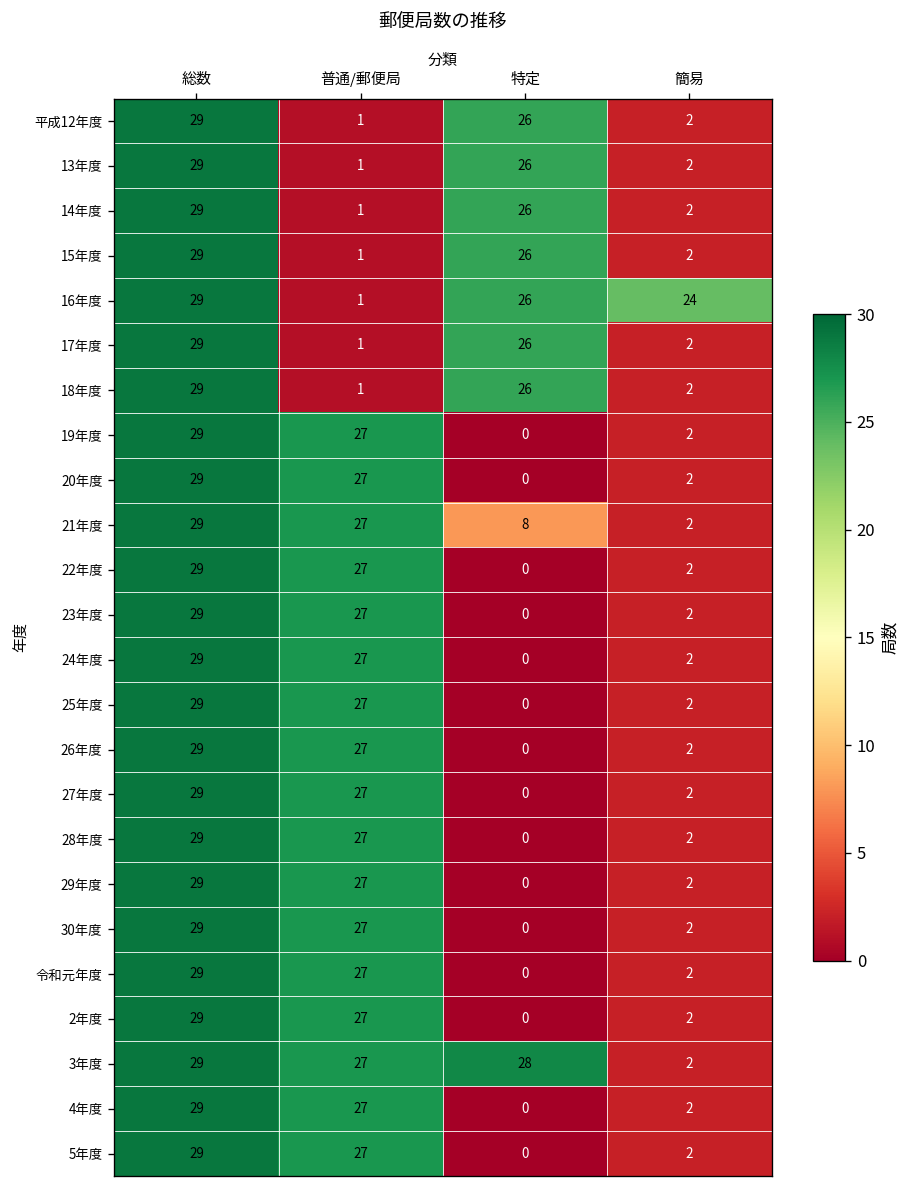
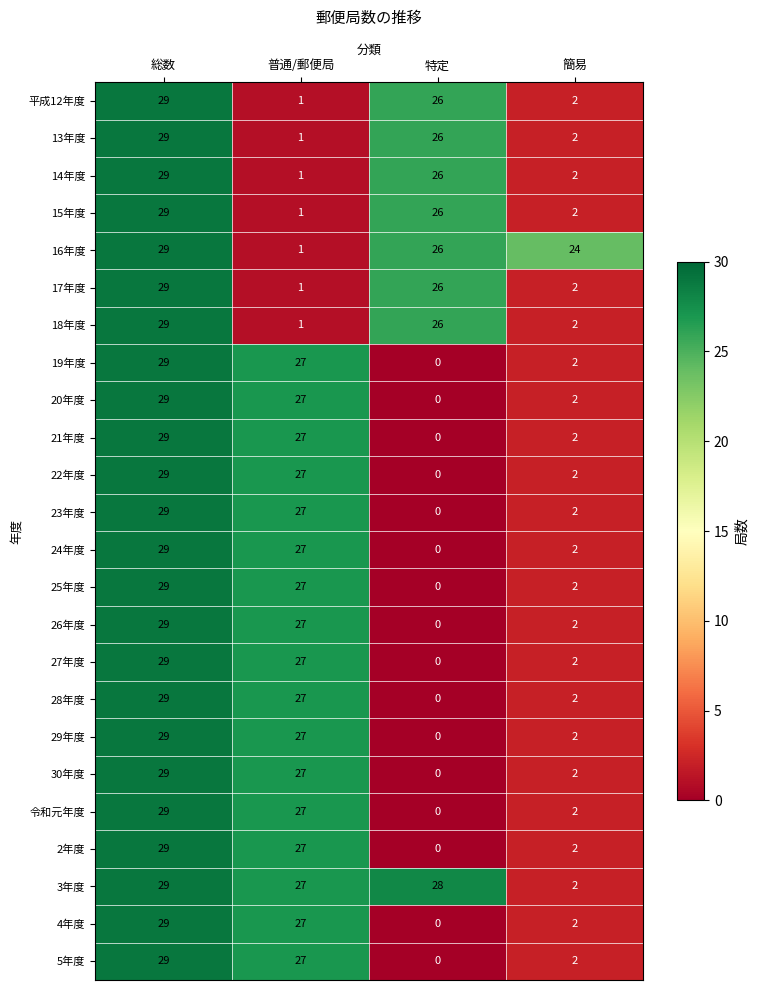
  {
    "平成12年度": {
      "総数": 29,
      "普通/郵便局": 1,
      "特定": 26,
      "簡易": 2
    },
    "13年度": {
      "総数": 29,
      "普通/郵便局": 1,
      "特定": 26,
      "簡易": 2
    },
    "14年度": {
      "総数": 29,
      "普通/郵便局": 1,
      "特定": 26,
      "簡易": 2
    },
    "15年度": {
      "総数": 29,
      "普通/郵便局": 1,
      "特定": 26,
      "簡易": 2
    },
    "16年度": {
      "総数": 29,
      "普通/郵便局": 1,
      "特定": 26,
      "簡易": 24
    },
    "17年度": {
      "総数": 29,
      "普通/郵便局": 1,
      "特定": 26,
      "簡易": 2
    },
    "18年度": {
      "総数": 29,
      "普通/郵便局": 1,
      "特定": 26,
      "簡易": 2
    },
    "19年度": {
      "総数": 29,
      "普通/郵便局": 27,
      "特定": 0,
      "簡易": 2
    },
    "20年度": {
      "総数": 29,
      "普通/郵便局": 27,
      "特定": 0,
      "簡易": 2
    },
    "21年度": {
      "総数": 29,
      "普通/郵便局": 27,
-     "特定": 8,
+     "特定": 0,
      "簡易": 2
    },
    "22年度": {
      "総数": 29,
      "普通/郵便局": 27,
      "特定": 0,
      "簡易": 2
    },
    "23年度": {
      "総数": 29,
      "普通/郵便局": 27,
      "特定": 0,
      "簡易": 2
    },
    "24年度": {
      "総数": 29,
      "普通/郵便局": 27,
      "特定": 0,
      "簡易": 2
    },
    "25年度": {
      "総数": 29,
      "普通/郵便局": 27,
      "特定": 0,
      "簡易": 2
    },
    "26年度": {
      "総数": 29,
      "普通/郵便局": 27,
      "特定": 0,
      "簡易": 2
    },
    "27年度": {
      "総数": 29,
      "普通/郵便局": 27,
      "特定": 0,
      "簡易": 2
    },
    "28年度": {
      "総数": 29,
      "普通/郵便局": 27,
      "特定": 0,
      "簡易": 2
    },
    "29年度": {
      "総数": 29,
      "普通/郵便局": 27,
      "特定": 0,
      "簡易": 2
    },
    "30年度": {
      "総数": 29,
      "普通/郵便局": 27,
      "特定": 0,
      "簡易": 2
    },
    "令和元年度": {
      "総数": 29,
      "普通/郵便局": 27,
      "特定": 0,
      "簡易": 2
    },
    "2年度": {
      "総数": 29,
      "普通/郵便局": 27,
      "特定": 0,
      "簡易": 2
    },
    "3年度": {
      "総数": 29,
      "普通/郵便局": 27,
      "特定": 28,
      "簡易": 2
    },
    "4年度": {
      "総数": 29,
      "普通/郵便局": 27,
      "特定": 0,
      "簡易": 2
    },
    "5年度": {
      "総数": 29,
      "普通/郵便局": 27,
      "特定": 0,
      "簡易": 2
    }
  }
